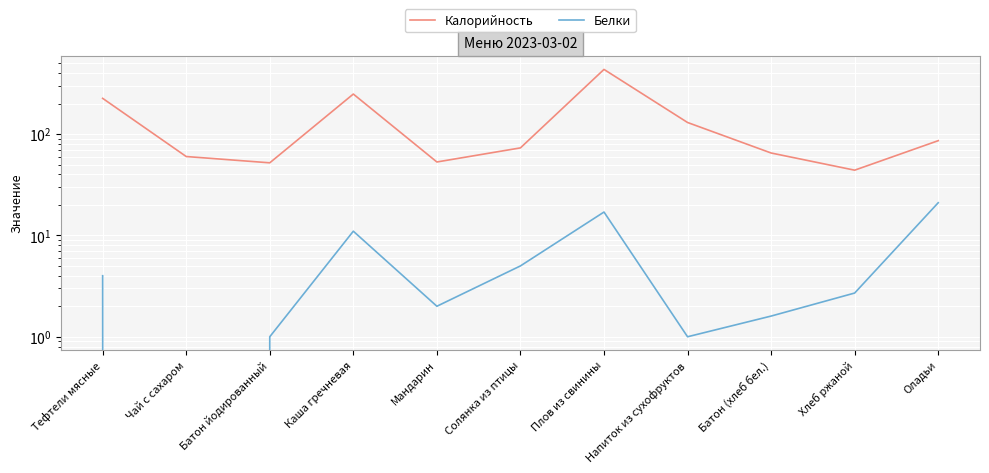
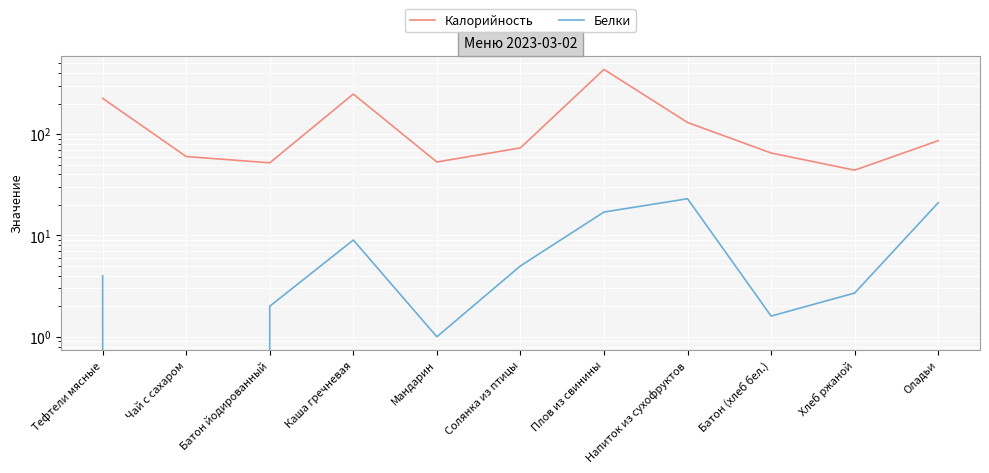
  {
    "Калорийность": {
      "Тефтели мясные": 230,
      "Чай с сахаром": 60,
      "Батон йодированный": 50,
      "Каша гречневая": 250,
      "Мандарин": 50,
      "Солянка из птицы": 70,
      "Плов из свинины": 430,
      "Напиток из сухофруктов": 130,
      "Батон (хлеб бел.)": 70,
      "Хлеб ржаной": 44,
      "Оладьи": 90
    },
    "Белки": {
      "Тефтели мясные": 4,
-     "Батон йодированный": 1,
-     "Каша гречневая": 11,
-     "Мандарин": 2,
+     "Батон йодированный": 2,
+     "Каша гречневая": 9,
+     "Мандарин": 1,
      "Солянка из птицы": 5,
      "Плов из свинины": 17,
-     "Напиток из сухофруктов": 1,
+     "Напиток из сухофруктов": 23,
      "Батон (хлеб бел.)": 1.6,
      "Хлеб ржаной": 2.7,
      "Оладьи": 21
    }
  }
